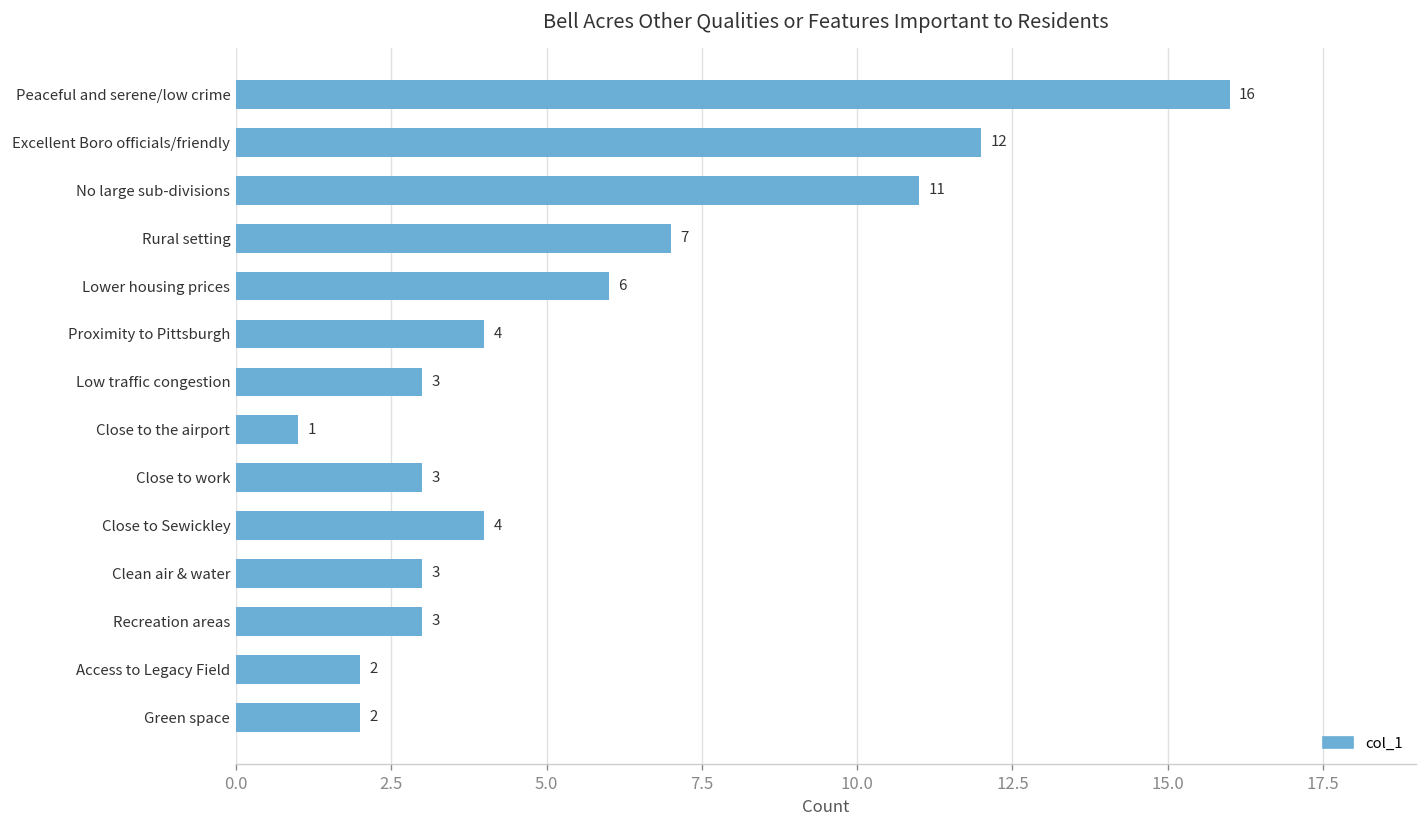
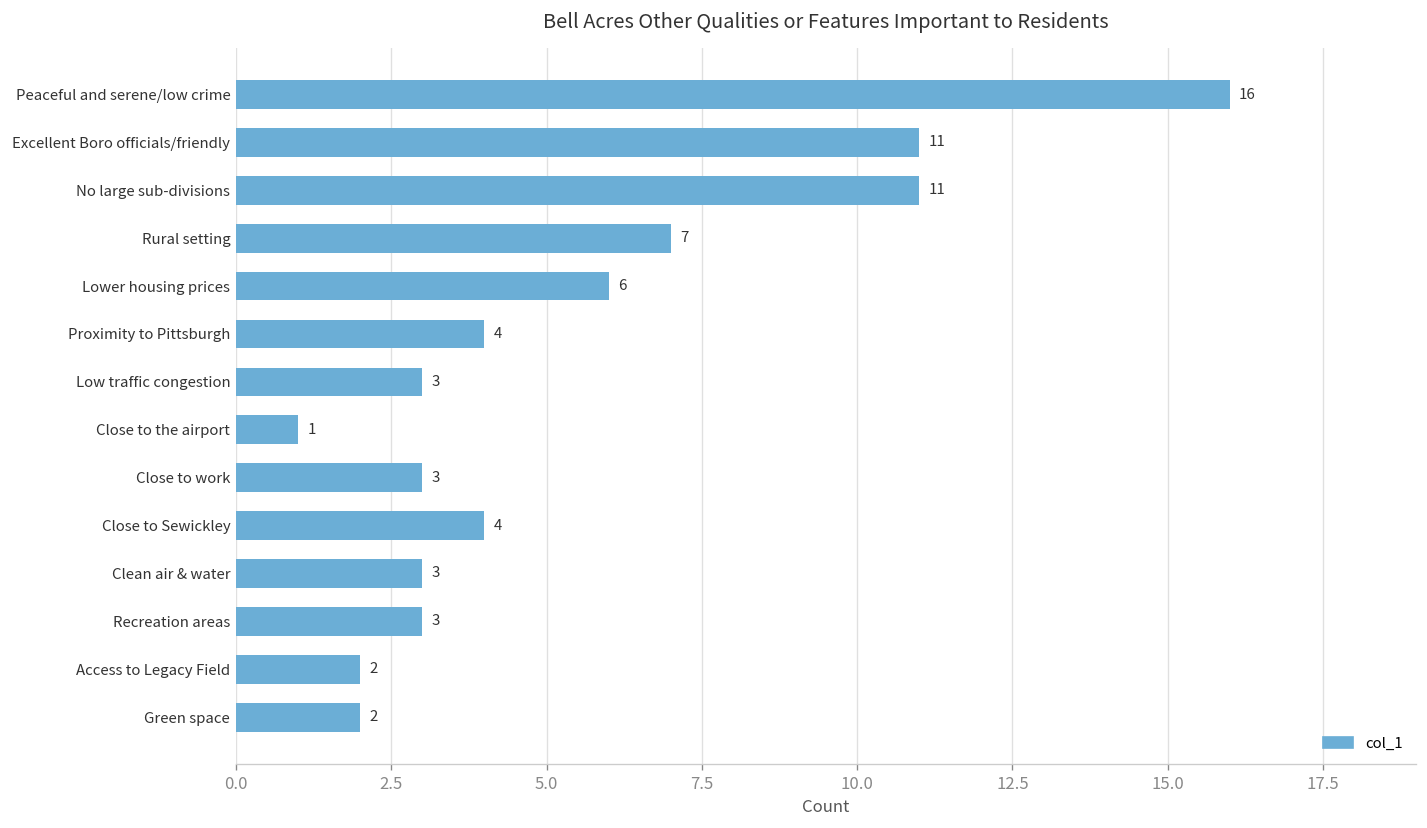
  {
    "Peaceful and serene/low crime": 16,
-   "Excellent Boro officials/friendly": 12,
+   "Excellent Boro officials/friendly": 11,
    "No large sub-divisions": 11,
    "Rural setting": 7,
    "Lower housing prices": 6,
    "Proximity to Pittsburgh": 4,
    "Low traffic congestion": 3,
    "Close to the airport": 1,
    "Close to work": 3,
    "Close to Sewickley": 4,
    "Clean air & water": 3,
    "Recreation areas": 3,
    "Access to Legacy Field": 2,
    "Green space": 2
  }
